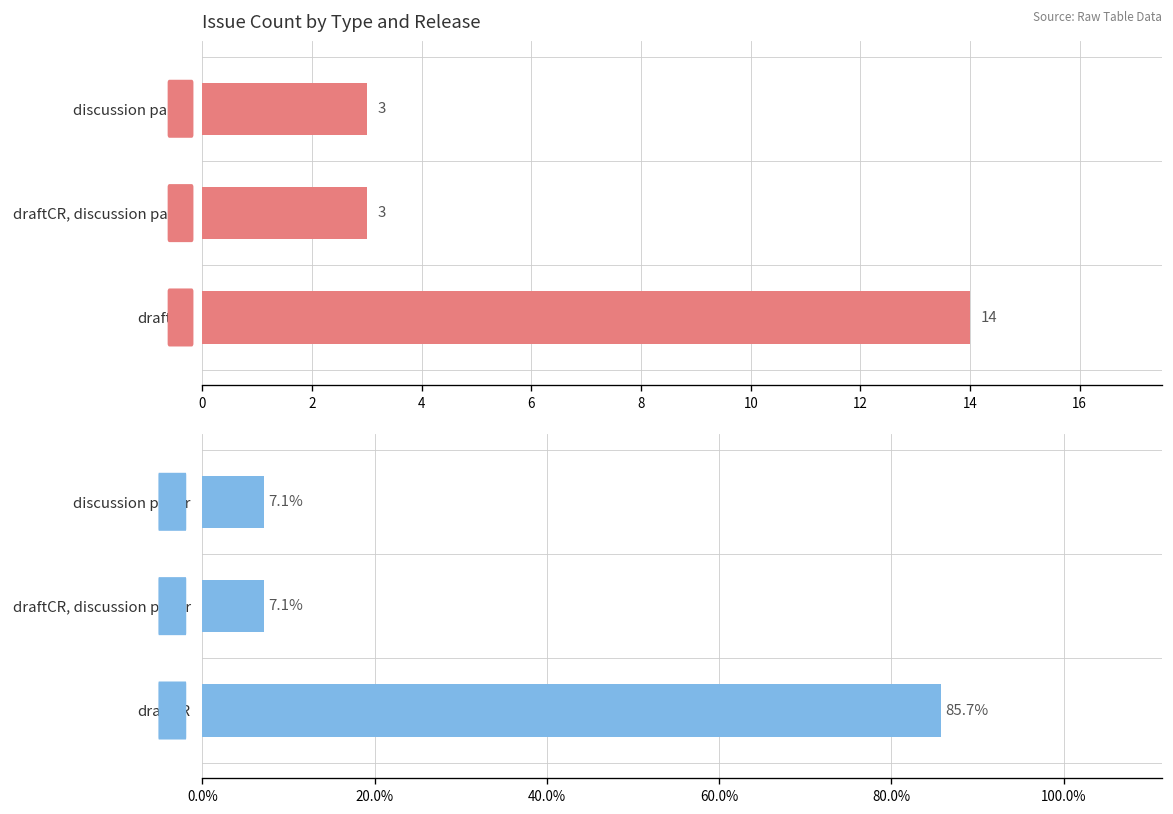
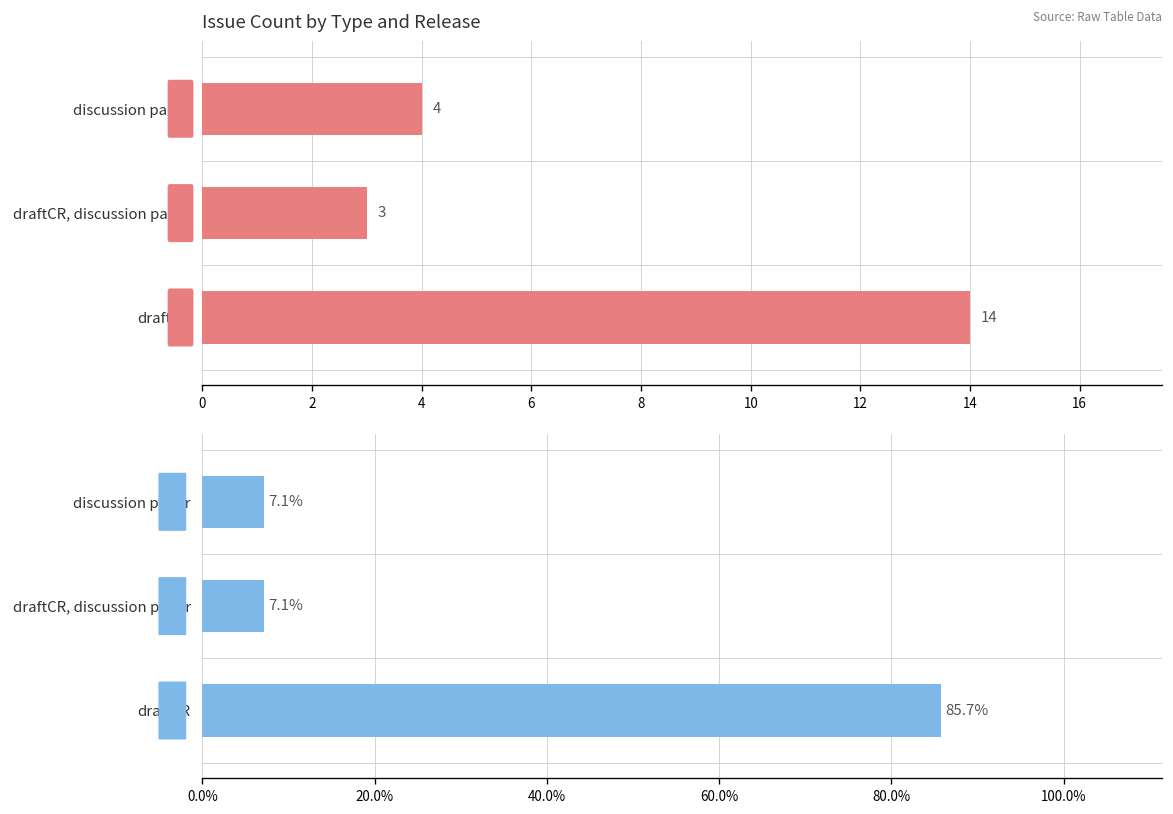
  {
    "Issue Count by Type and Release": {
-     "discussion paper": 3,
+     "discussion paper": 4,
      "draftCR, discussion paper": 3,
      "draftCR": 14
    }
  }
